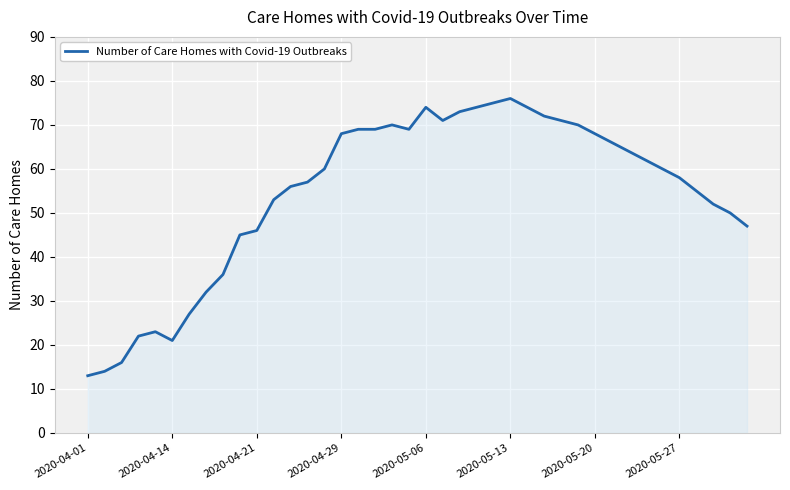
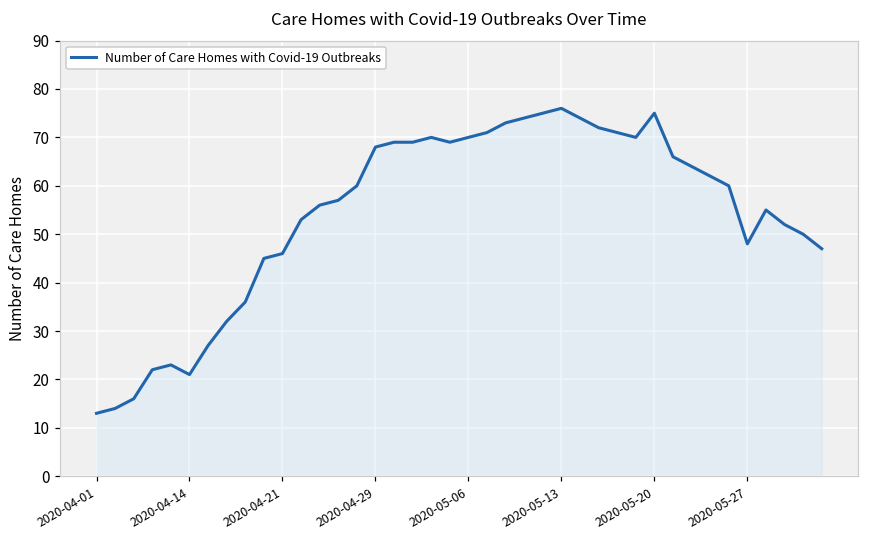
  {
    "2020-04-01": 13,
    "2020-04-14": 21,
    "2020-04-21": 46,
    "2020-04-29": 68,
-   "2020-05-06": 74,
+   "2020-05-06": 70,
    "2020-05-13": 76,
-   "2020-05-20": 68,
-   "2020-05-27": 58
+   "2020-05-20": 75,
+   "2020-05-27": 48
  }
